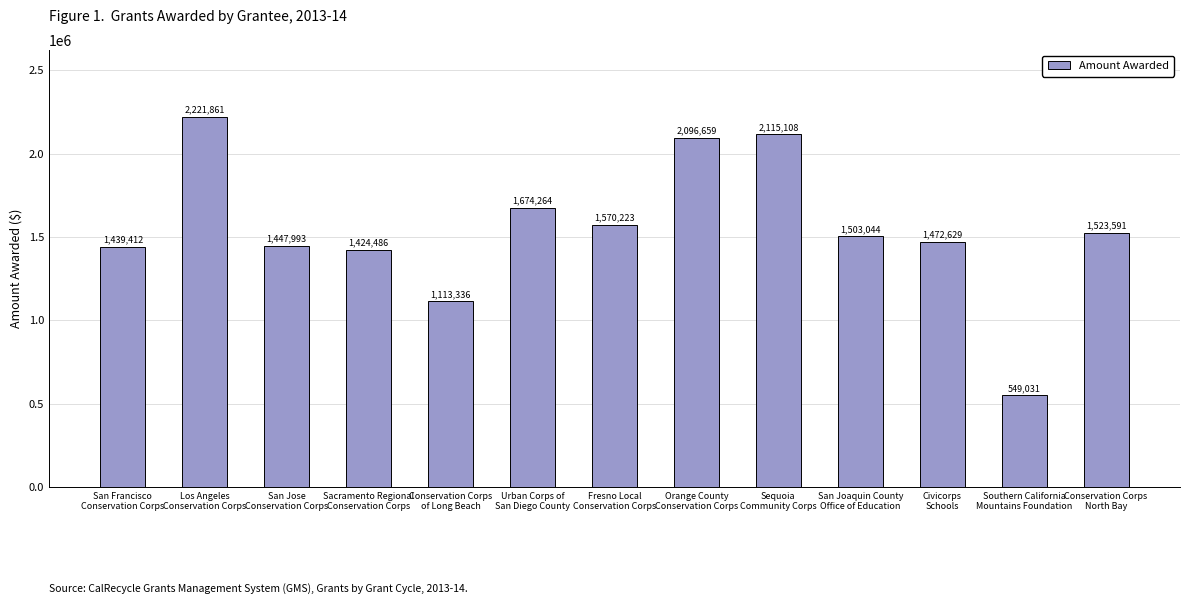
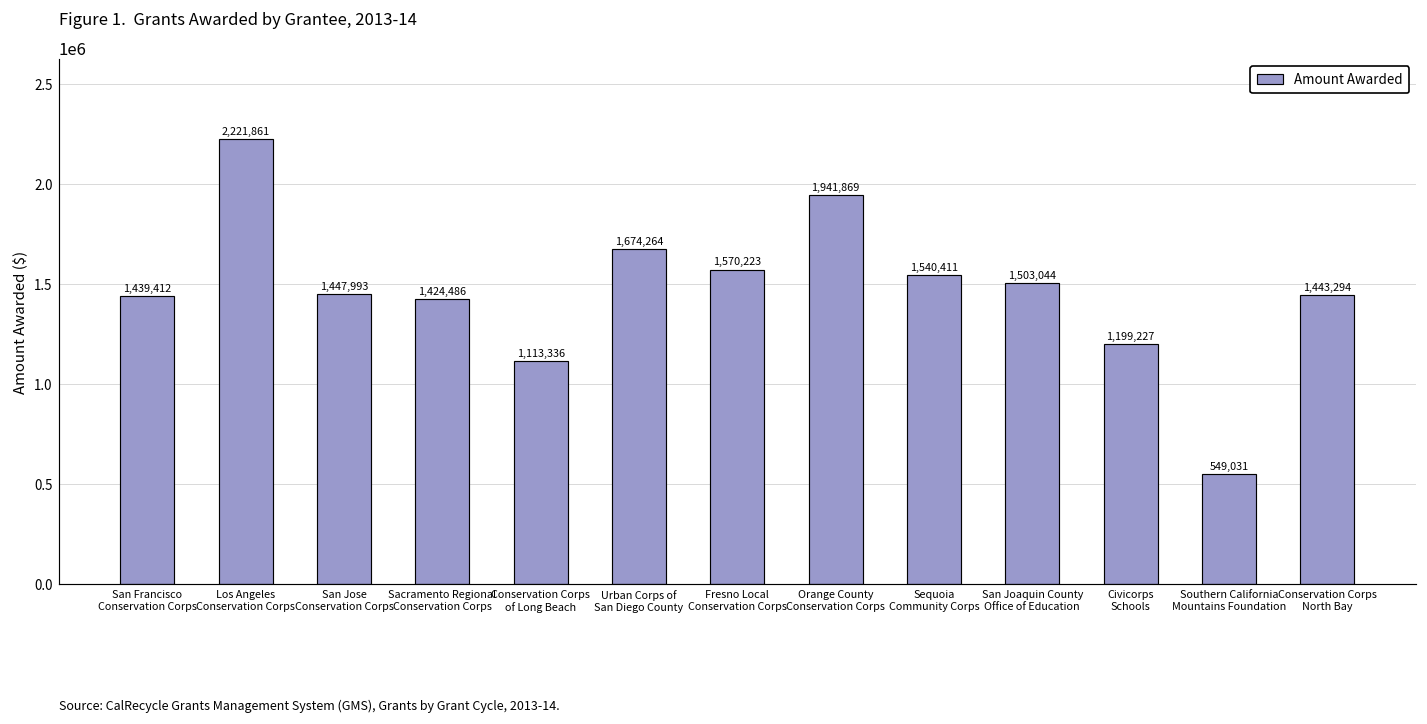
  {
    "San Francisco Conservation Corps": "1,439,412",
    "Los Angeles Conservation Corps": "2,221,861",
    "San Jose Conservation Corps": "1,447,993",
    "Sacramento Regional Conservation Corps": "1,424,486",
    "Conservation Corps of Long Beach": "1,113,336",
    "Urban Corps of San Diego County": "1,674,264",
    "Fresno Local Conservation Corps": "1,570,223",
-   "Orange County Conservation Corps": "2,096,659",
-   "Sequoia Community Corps": "2,115,108",
+   "Orange County Conservation Corps": "1,941,869",
+   "Sequoia Community Corps": "1,540,411",
    "San Joaquin County Office of Education": "1,503,044",
-   "Civicorps Schools": "1,472,629",
+   "Civicorps Schools": "1,199,227",
    "Southern California Mountains Foundation": "549,031",
-   "Conservation Corps North Bay": "1,523,591"
+   "Conservation Corps North Bay": "1,443,294"
  }
